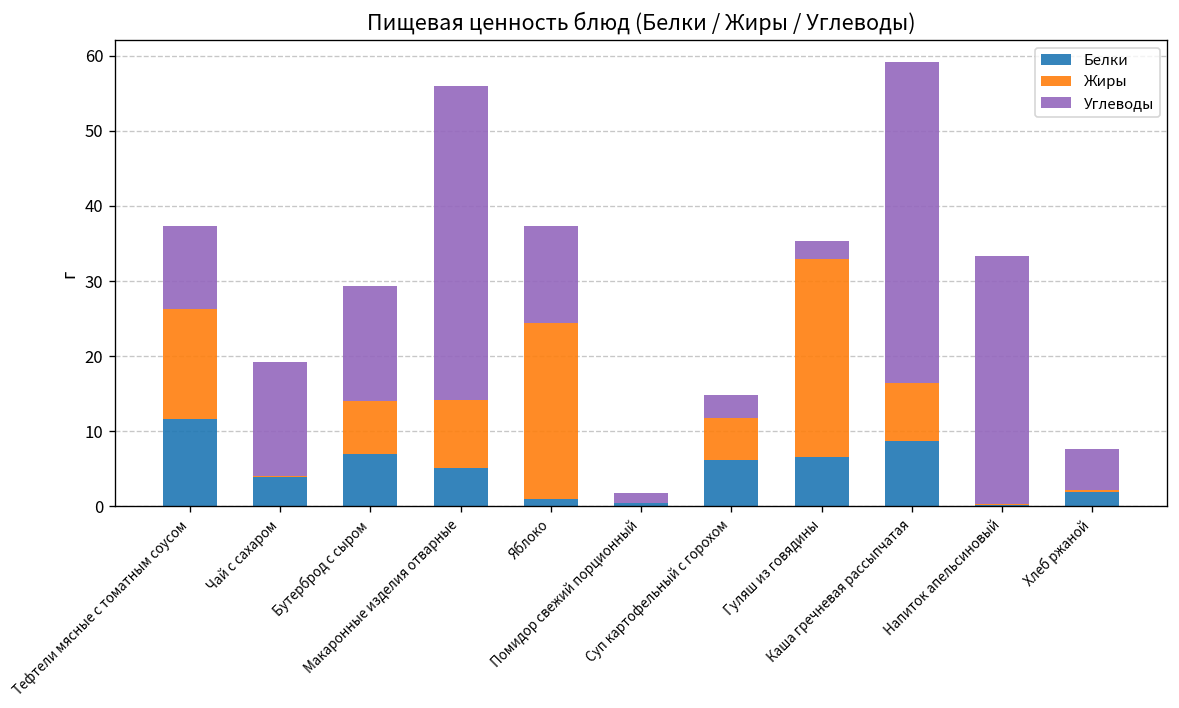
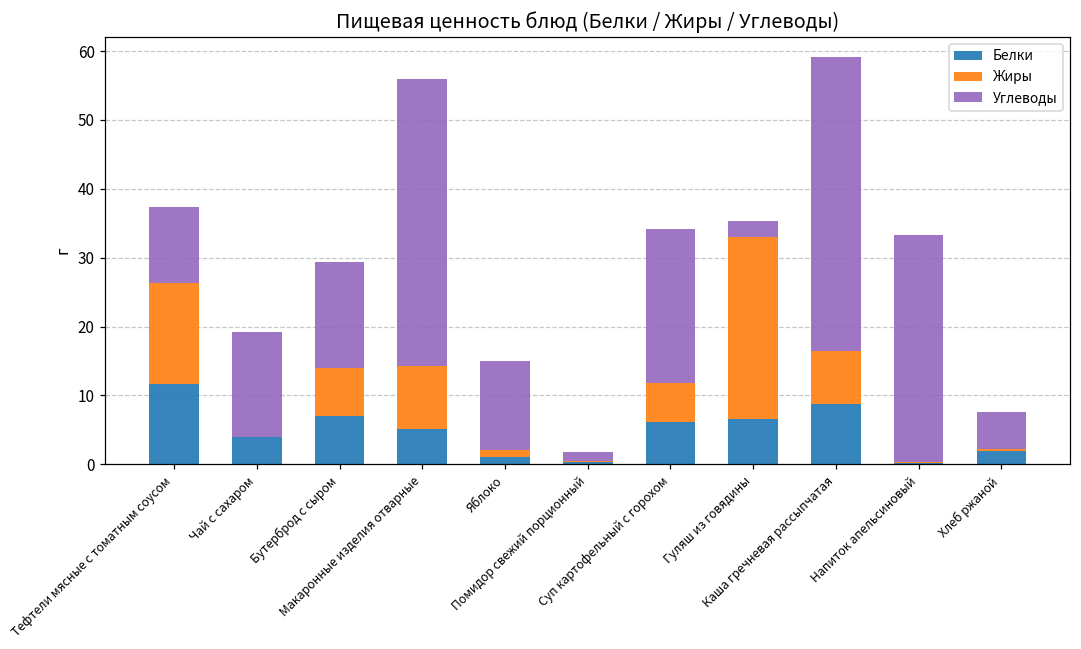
  {
    "Белки": {
      "Тефтели мясные с томатным соусом": 12,
      "Чай с сахаром": 4,
      "Бутерброд с сыром": 7,
      "Макаронные изделия отварные": 5,
      "Яблоко": 1,
      "Помидор свежий порционный": 0,
      "Суп картофельный с горохом": 6,
      "Гуляш из говядины": 7,
      "Каша гречневая рассыпчатая": 9,
      "Хлеб ржаной": 2
    },
    "Жиры": {
      "Тефтели мясные с томатным соусом": 15,
      "Бутерброд с сыром": 7,
      "Макаронные изделия отварные": 9,
-     "Яблоко": 23,
+     "Яблоко": 1,
      "Суп картофельный с горохом": 6,
      "Гуляш из говядины": 26,
      "Каша гречневая рассыпчатая": 8
    },
    "Углеводы": {
      "Тефтели мясные с томатным соусом": 11,
      "Чай с сахаром": 15,
      "Бутерброд с сыром": 15,
      "Макаронные изделия отварные": 42,
      "Яблоко": 13,
      "Помидор свежий порционный": 1,
-     "Суп картофельный с горохом": 3,
+     "Суп картофельный с горохом": 22,
      "Гуляш из говядины": 2,
      "Каша гречневая рассыпчатая": 43,
      "Напиток апельсиновый": 33,
      "Хлеб ржаной": 5
    }
  }
